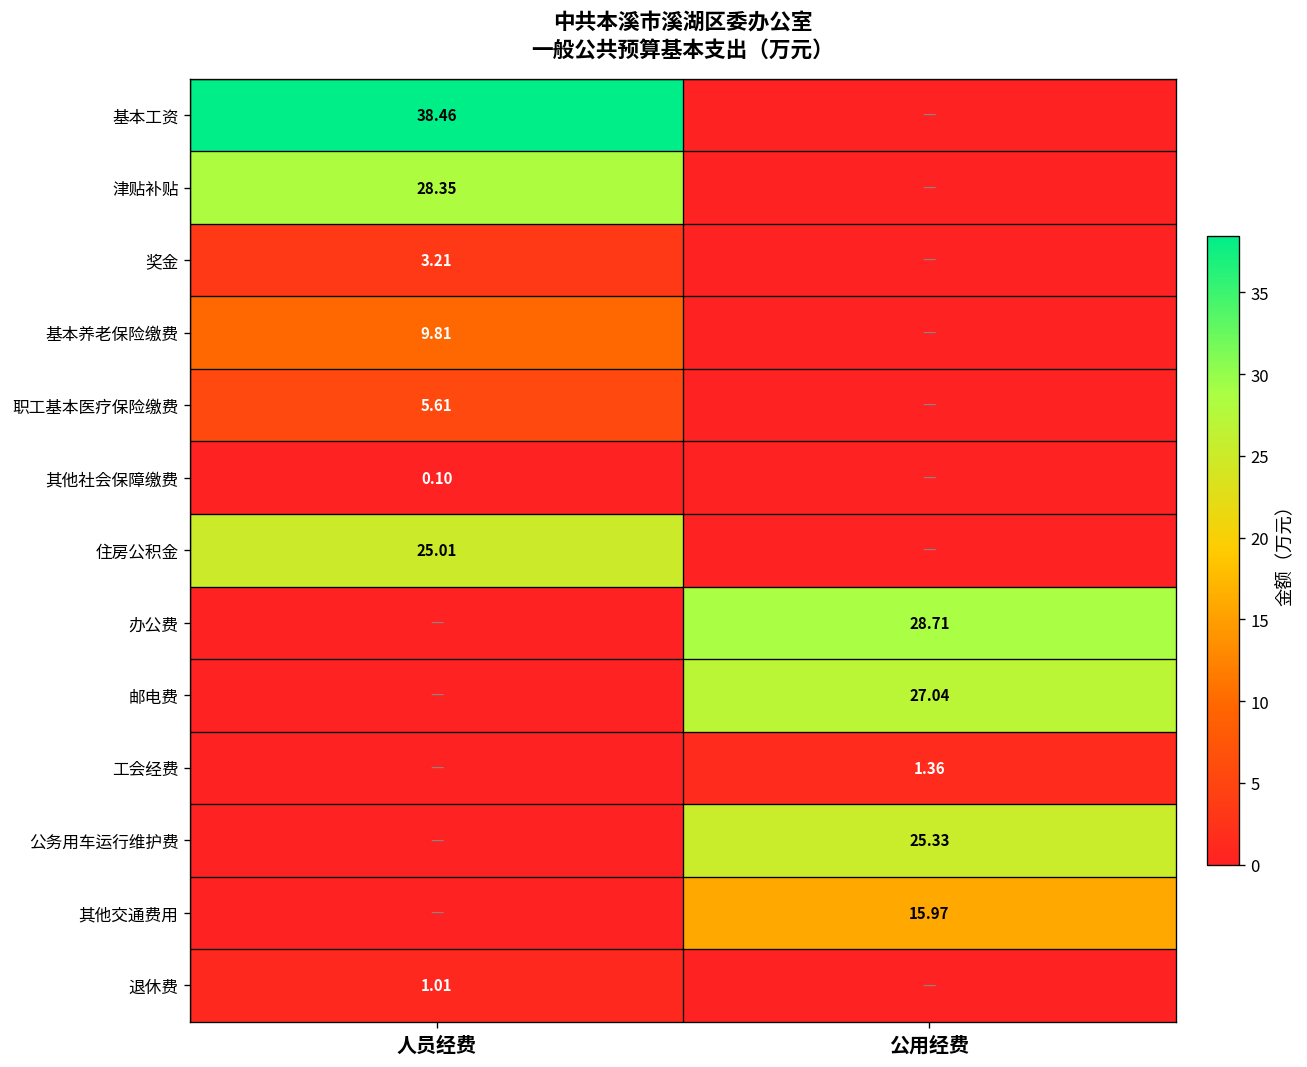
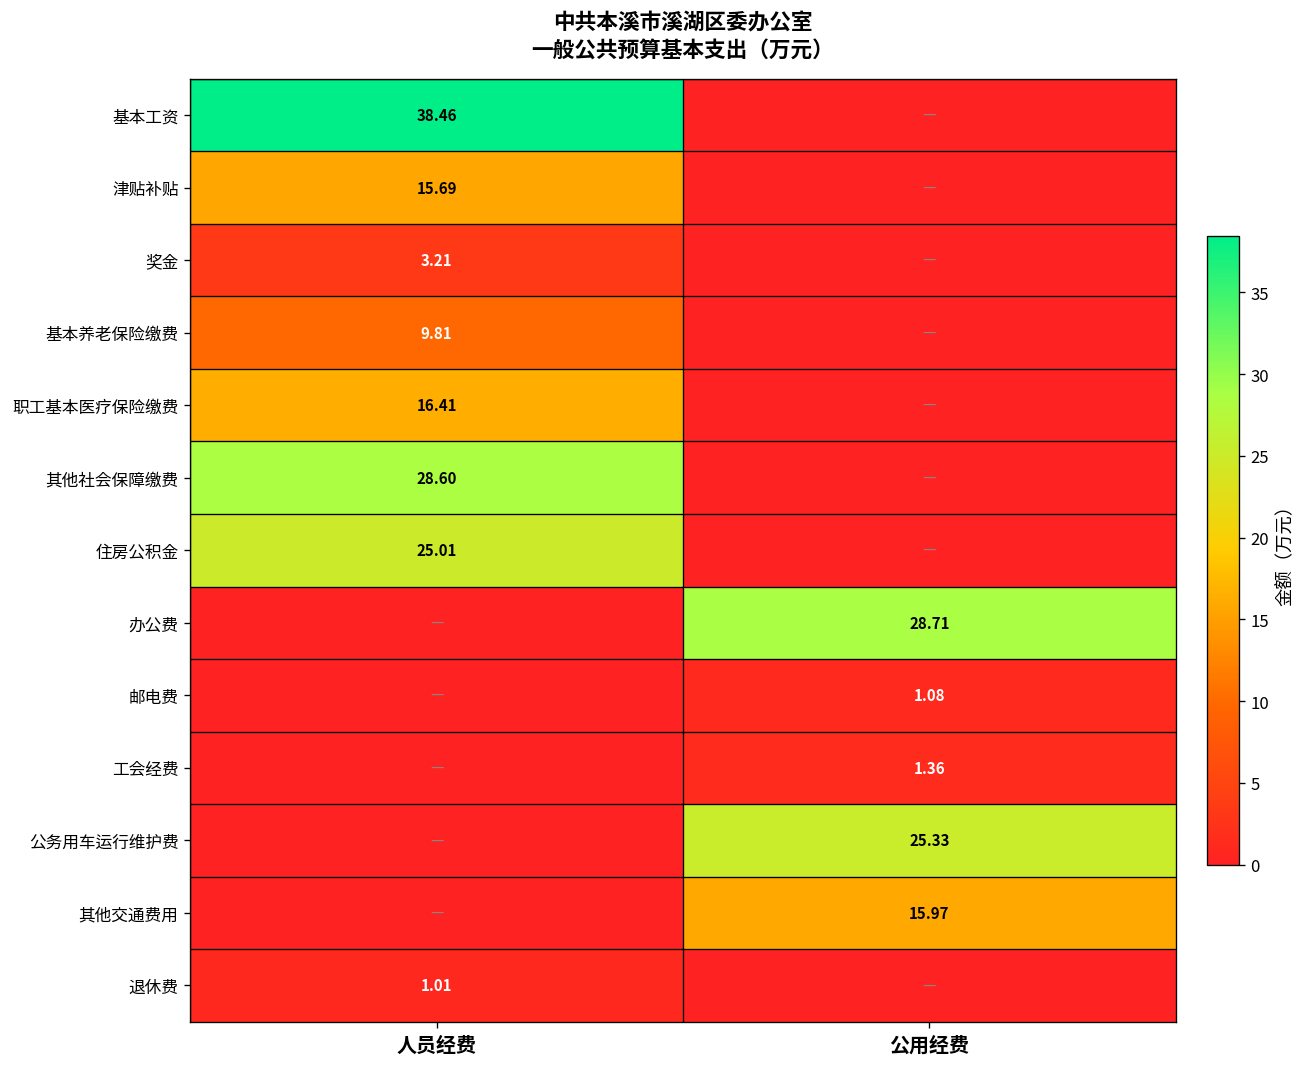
  {
    "基本工资": {
      "人员经费": 38.46
    },
    "津贴补贴": {
-     "人员经费": 28.35
+     "人员经费": 15.69
    },
    "奖金": {
      "人员经费": 3.21
    },
    "基本养老保险缴费": {
      "人员经费": 9.81
    },
    "职工基本医疗保险缴费": {
-     "人员经费": 5.61
+     "人员经费": 16.41
    },
    "其他社会保障缴费": {
-     "人员经费": 0.10
+     "人员经费": 28.60
    },
    "住房公积金": {
      "人员经费": 25.01
    },
    "办公费": {
      "公用经费": 28.71
    },
    "邮电费": {
-     "公用经费": 27.04
+     "公用经费": 1.08
    },
    "工会经费": {
      "公用经费": 1.36
    },
    "公务用车运行维护费": {
      "公用经费": 25.33
    },
    "其他交通费用": {
      "公用经费": 15.97
    },
    "退休费": {
      "人员经费": 1.01
    }
  }
